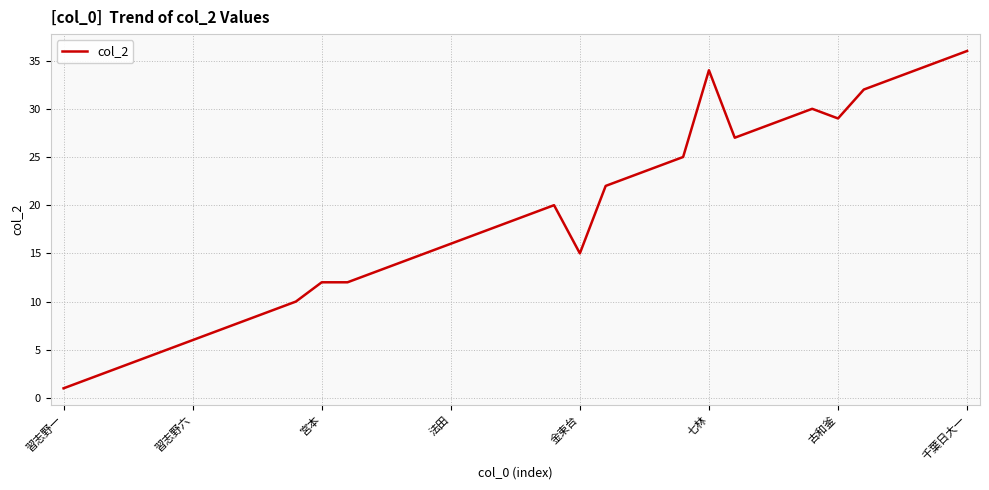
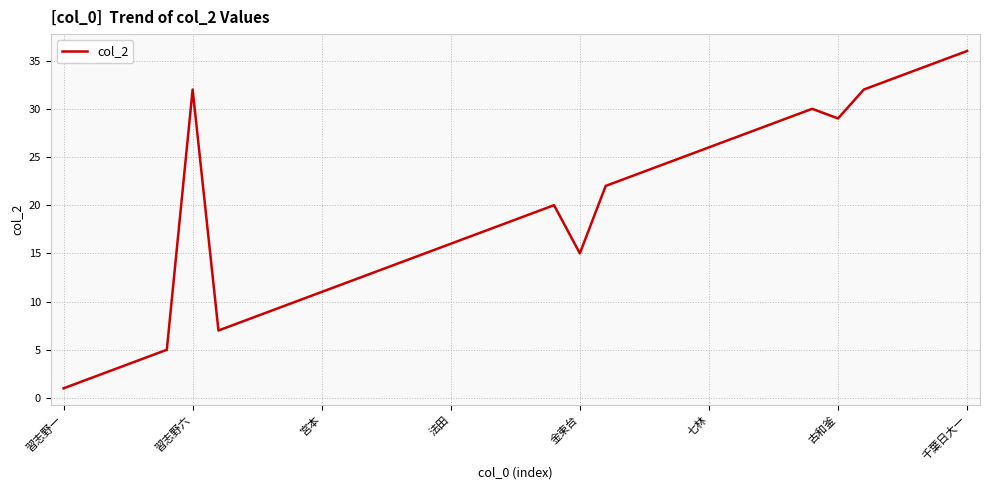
  {
    "習志野一": 1,
-   "習志野六": 6,
-   "宮本": 12,
+   "習志野六": 32,
+   "宮本": 11,
    "法田": 16,
    "金束台": 15,
-   "七林": 34,
+   "七林": 26,
    "古和釜": 29,
    "千葉日大一": 36
  }
